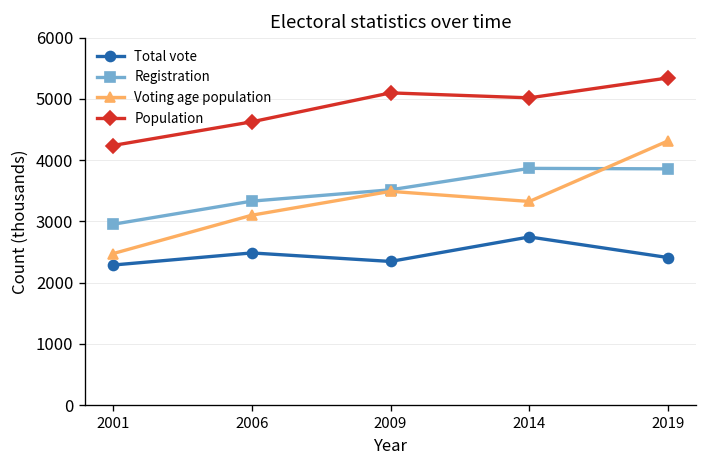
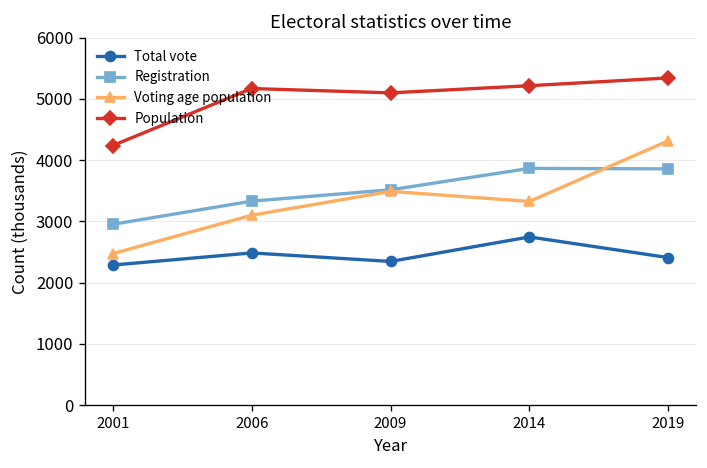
  {
    "Total vote": {
      "2001": 2300,
      "2006": 2500,
      "2009": 2300,
      "2014": 2700,
      "2019": 2400
    },
    "Registration": {
      "2001": 3000,
      "2006": 3300,
      "2014": 3900,
      "2019": 3900
    },
    "Voting age population": {
      "2001": 2500,
      "2006": 3100,
      "2014": 3300,
      "2019": 4300
    },
    "Population": {
      "2001": 4200,
-     "2006": 4600,
+     "2006": 5200,
      "2009": 5100,
-     "2014": 5000,
+     "2014": 5200,
      "2019": 5300
    }
  }
